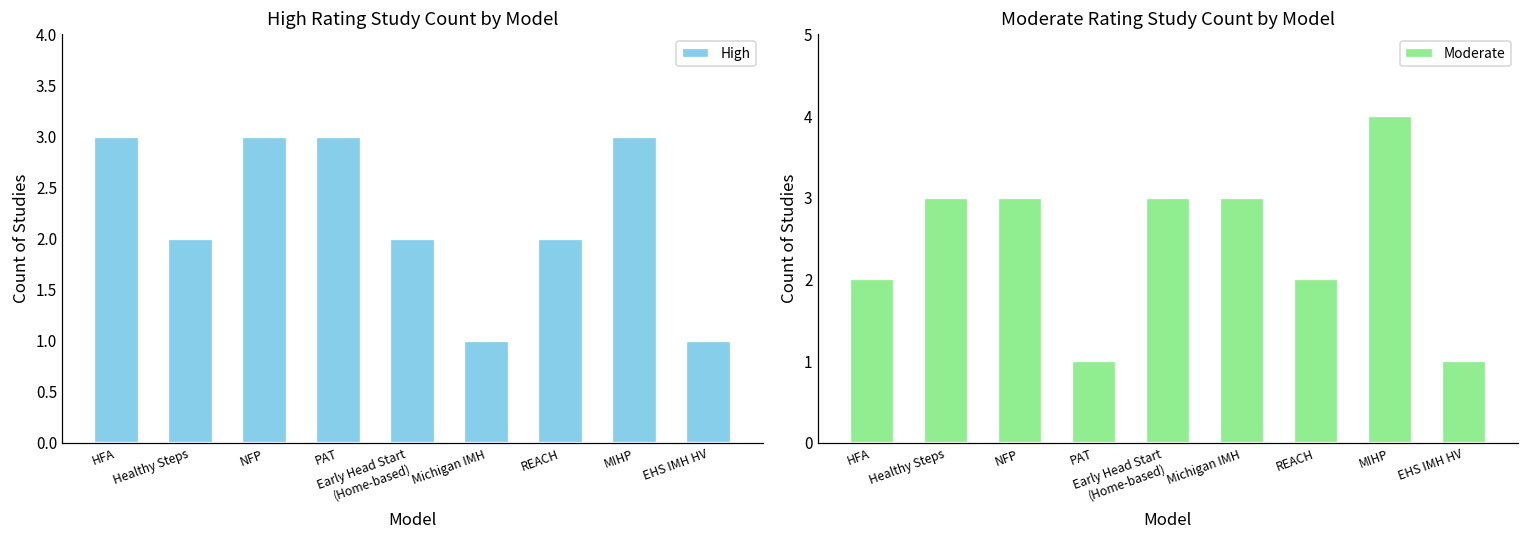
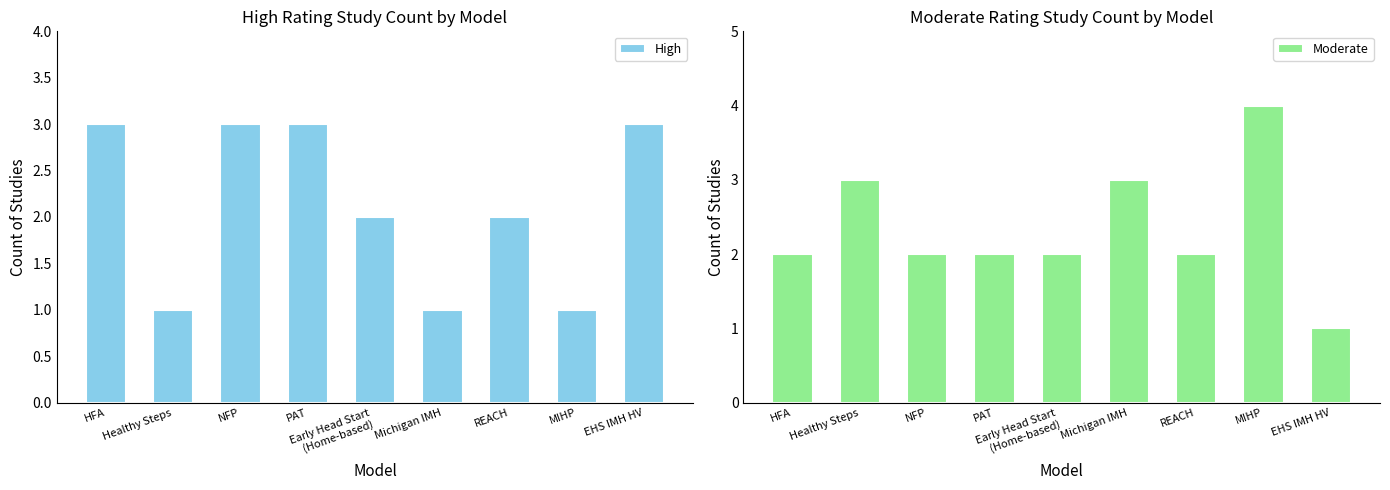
  {
    "High Rating Study Count by Model": {
      "HFA": 3,
-     "Healthy Steps": 2,
+     "Healthy Steps": 1,
      "NFP": 3,
      "PAT": 3,
      "Early Head Start (Home-based)": 2,
      "Michigan IMH": 1,
      "REACH": 2,
-     "MIHP": 3,
-     "EHS IMH HV": 1
+     "MIHP": 1,
+     "EHS IMH HV": 3
    },
    "Moderate Rating Study Count by Model": {
      "HFA": 2,
      "Healthy Steps": 3,
-     "NFP": 3,
-     "PAT": 1,
-     "Early Head Start (Home-based)": 3,
+     "NFP": 2,
+     "PAT": 2,
+     "Early Head Start (Home-based)": 2,
      "Michigan IMH": 3,
      "REACH": 2,
      "MIHP": 4,
      "EHS IMH HV": 1
    }
  }
